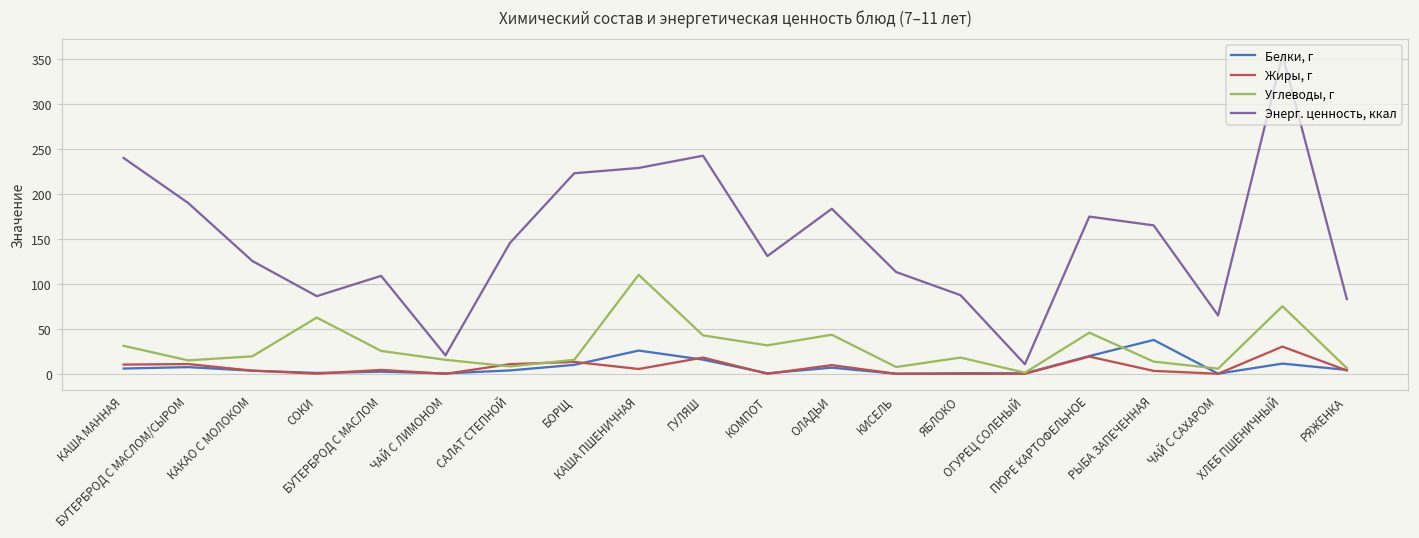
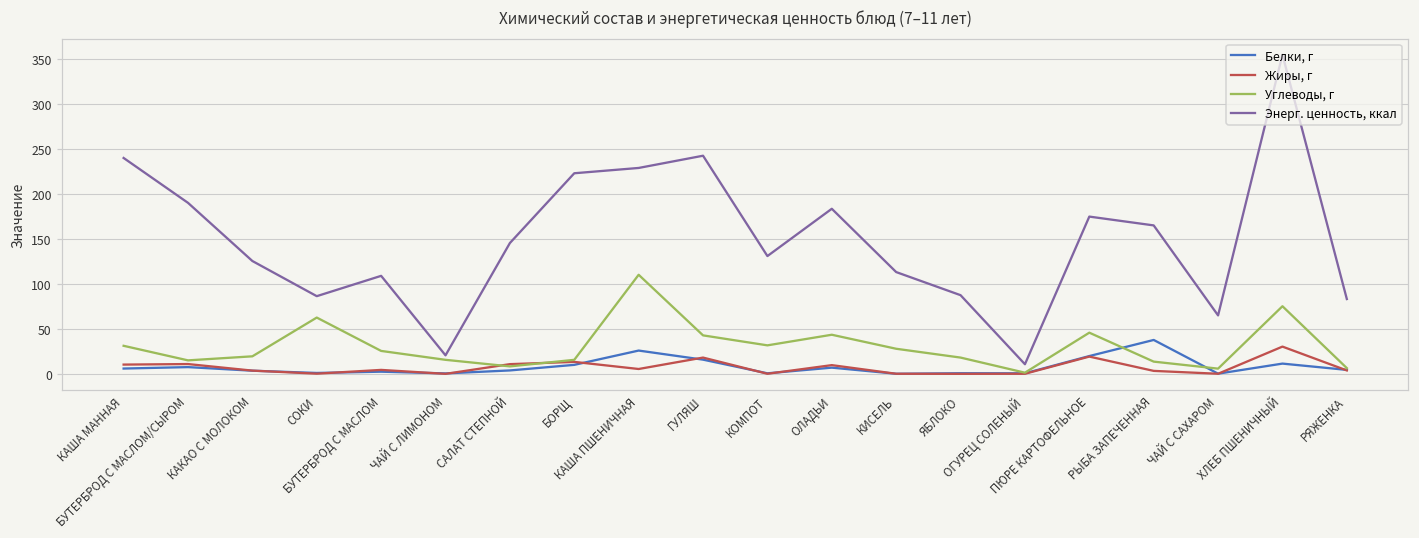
  {
    "Белки, г": {
      "КАША МАННАЯ": 10,
      "БУТЕРБРОД С МАСЛОМ/СЫРОМ": 10,
      "САЛАТ СТЕПНОЙ": 0,
      "БОРЩ": 10,
      "КАША ПШЕНИЧНАЯ": 30,
      "РЫБА ЗАПЕЧЕННАЯ": 40,
      "ХЛЕБ ПШЕНИЧНЫЙ": 10
    },
    "Жиры, г": {
      "КАША МАННАЯ": 10,
      "БУТЕРБРОД С МАСЛОМ/СЫРОМ": 10,
      "КАША ПШЕНИЧНАЯ": 10,
      "РЫБА ЗАПЕЧЕННАЯ": 0,
      "ХЛЕБ ПШЕНИЧНЫЙ": 30
    },
    "Углеводы, г": {
      "КАША МАННАЯ": 30,
      "БУТЕРБРОД С МАСЛОМ/СЫРОМ": 20,
      "КАКАО С МОЛОКОМ": 20,
      "СОКИ": 60,
      "БУТЕРБРОД С МАСЛОМ": 30,
      "ЧАЙ С ЛИМОНОМ": 20,
      "КАША ПШЕНИЧНАЯ": 110,
      "ГУЛЯШ": 40,
      "КОМПОТ": 30,
      "ОЛАДЬИ": 40,
-     "КИСЕЛЬ": 10,
+     "КИСЕЛЬ": 30,
      "ЯБЛОКО": 20,
      "ПЮРЕ КАРТОФЕЛЬНОЕ": 50,
      "РЫБА ЗАПЕЧЕННАЯ": 10,
      "ЧАЙ С САХАРОМ": 10,
      "ХЛЕБ ПШЕНИЧНЫЙ": 80
    },
    "Энерг. ценность, ккал": {
      "КАША МАННАЯ": 240,
      "БУТЕРБРОД С МАСЛОМ/СЫРОМ": 190,
      "КАКАО С МОЛОКОМ": 130,
      "СОКИ": 90,
      "БУТЕРБРОД С МАСЛОМ": 110,
      "ЧАЙ С ЛИМОНОМ": 20,
      "САЛАТ СТЕПНОЙ": 150,
      "БОРЩ": 220,
      "КАША ПШЕНИЧНАЯ": 230,
      "ГУЛЯШ": 240,
      "КОМПОТ": 130,
      "ОЛАДЬИ": 180,
      "КИСЕЛЬ": 110,
      "ЯБЛОКО": 90,
      "ОГУРЕЦ СОЛЕНЫЙ": 10,
      "ПЮРЕ КАРТОФЕЛЬНОЕ": 170,
      "РЫБА ЗАПЕЧЕННАЯ": 170,
      "ЧАЙ С САХАРОМ": 70,
      "РЯЖЕНКА": 80
    }
  }
